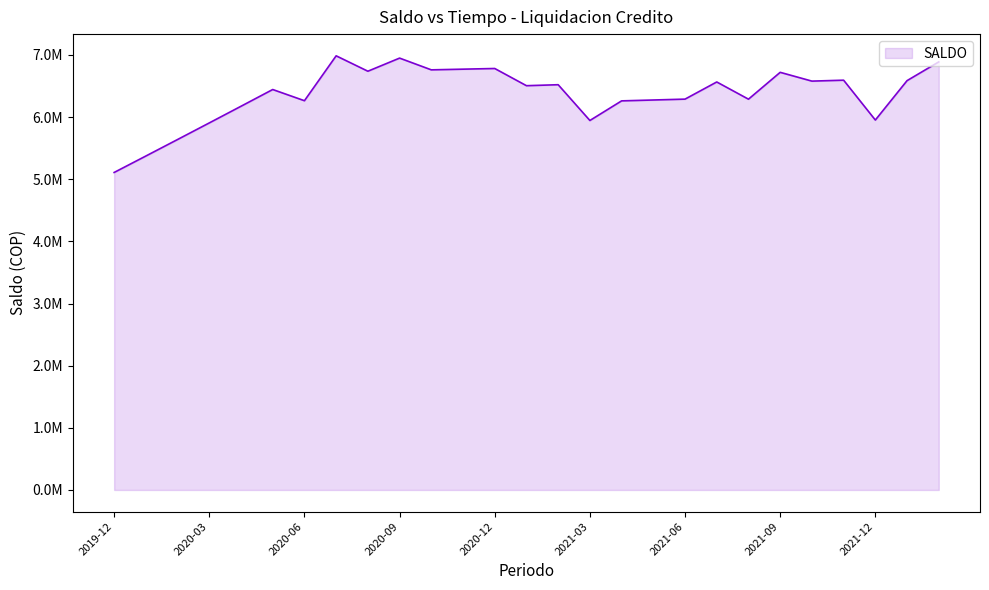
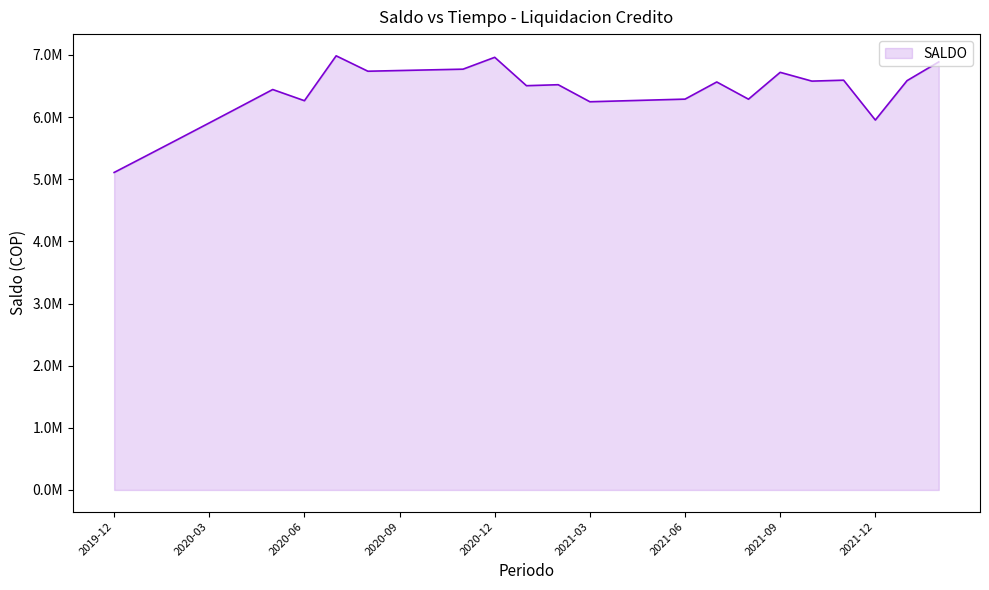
  {
    "2019-12": 5100000,
    "2020-03": 5900000,
    "2020-06": 6300000,
-   "2020-09": 6900000,
-   "2020-12": 6800000,
-   "2021-03": 5900000,
+   "2020-09": 6700000,
+   "2020-12": 7000000,
+   "2021-03": 6200000,
    "2021-06": 6300000,
    "2021-09": 6700000,
    "2021-12": 6000000
  }
